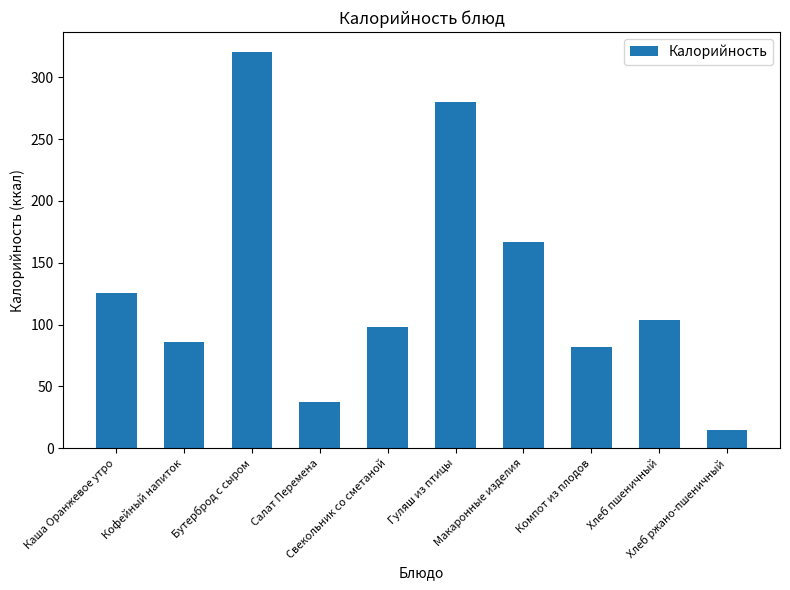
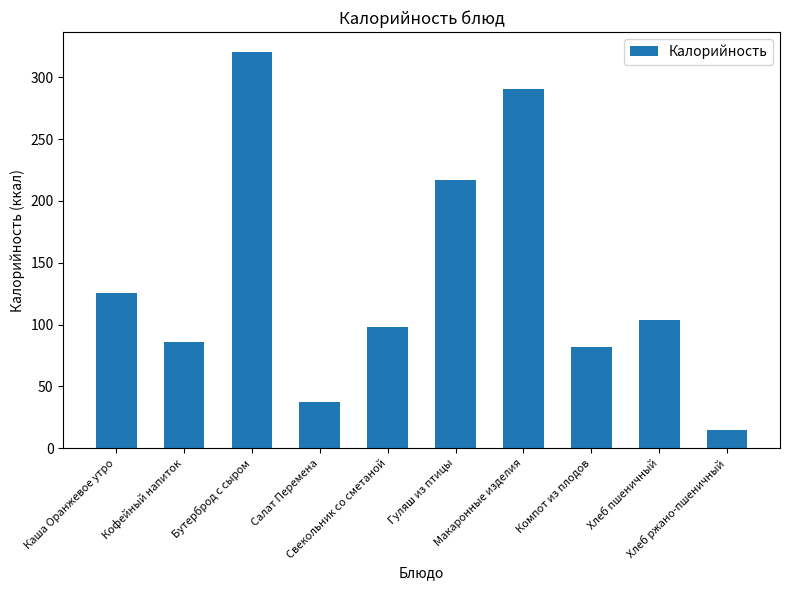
  {
    "Каша Оранжевое утро": 125,
    "Кофейный напиток": 86,
    "Бутерброд с сыром": 321,
    "Салат Перемена": 38,
    "Свекольник со сметаной": 98,
-   "Гуляш из птицы": 280,
-   "Макаронные изделия": 167,
+   "Гуляш из птицы": 217,
+   "Макаронные изделия": 291,
    "Компот из плодов": 82,
    "Хлеб пшеничный": 103,
    "Хлеб ржано-пшеничный": 15
  }
